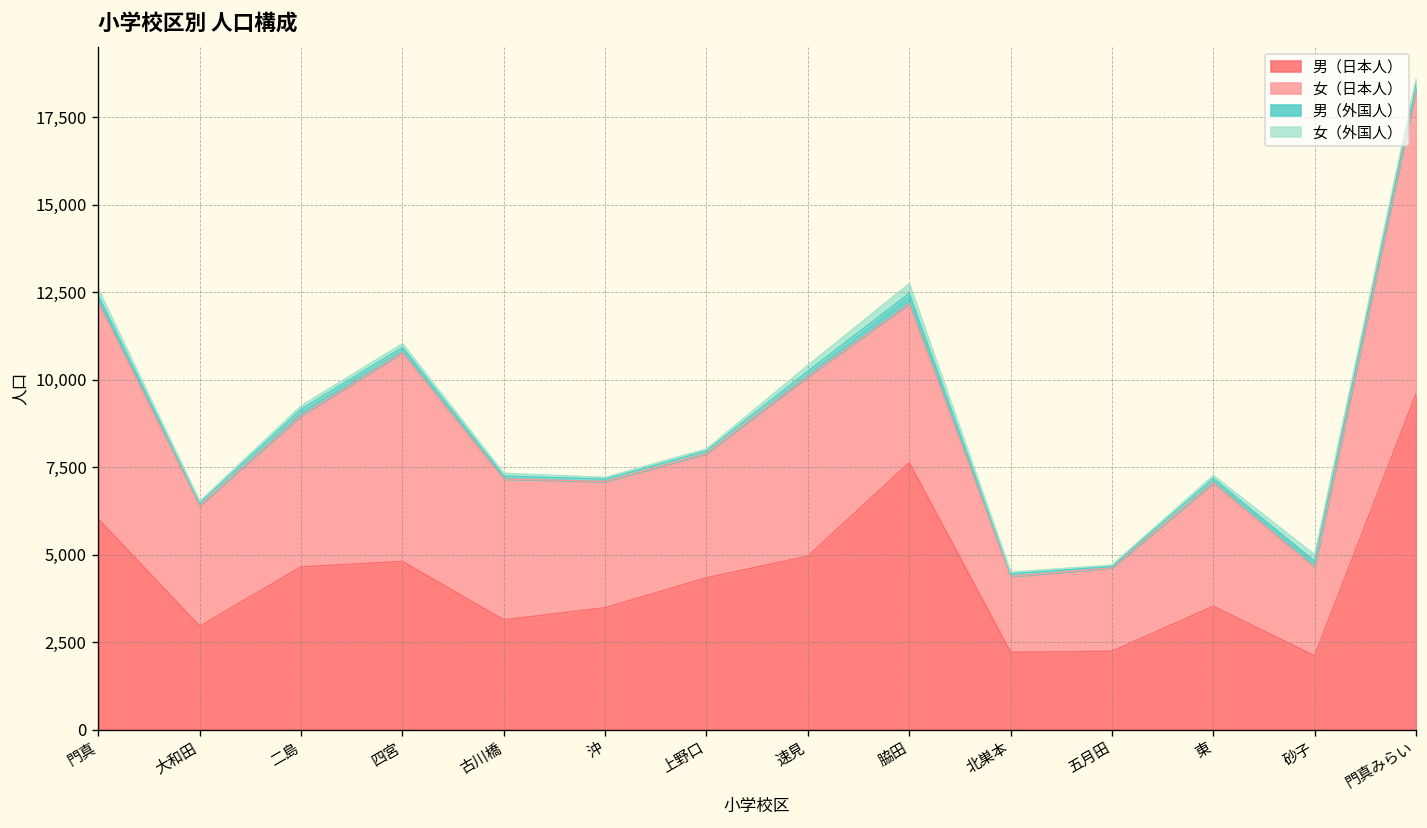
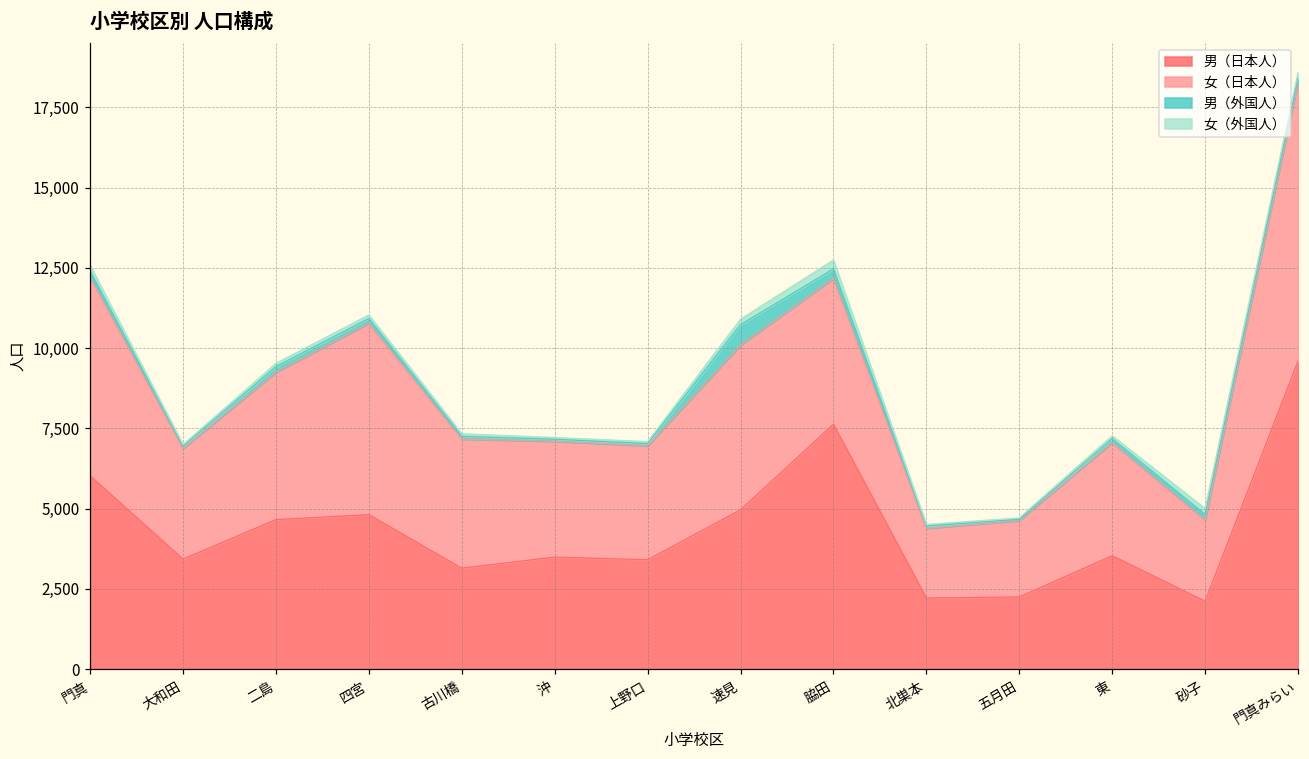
  {
    "男（日本人）": {
      "門真": "6,000",
-     "大和田": "3,000",
+     "大和田": "3,400",
      "二島": "4,700",
      "四宮": "4,800",
      "古川橋": "3,100",
      "沖": "3,500",
-     "上野口": "4,300",
+     "上野口": "3,400",
      "速見": "5,000",
      "脇田": "7,600",
      "北巣本": "2,200",
      "五月田": "2,200",
      "東": "3,500",
      "砂子": "2,100",
      "門真みらい": "9,600"
    },
    "女（日本人）": {
      "門真": "6,200",
-     "二島": "4,300",
+     "二島": "4,600",
      "四宮": "6,000",
      "速見": "5,100",
      "脇田": "4,500",
      "東": "3,500",
      "砂子": "2,500",
      "門真みらい": "8,700"
    },
    "男（外国人）": {
      "門真": "200",
      "二島": "200",
      "四宮": "100",
-     "速見": "200",
+     "速見": "600",
      "脇田": "300",
      "東": "100",
      "砂子": "200",
      "門真みらい": "100"
    },
    "女（外国人）": {
      "門真": "200",
      "二島": "100",
      "四宮": "100",
      "速見": "200",
      "脇田": "300",
      "東": "100",
      "砂子": "200",
      "門真みらい": "200"
    }
  }
